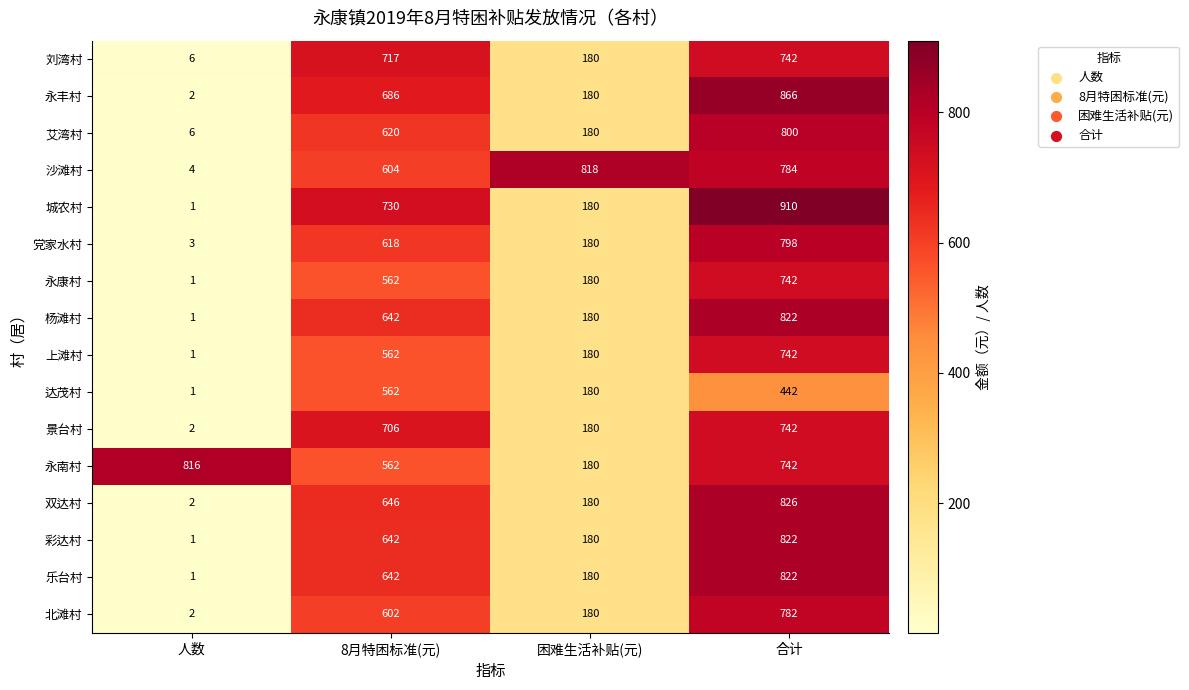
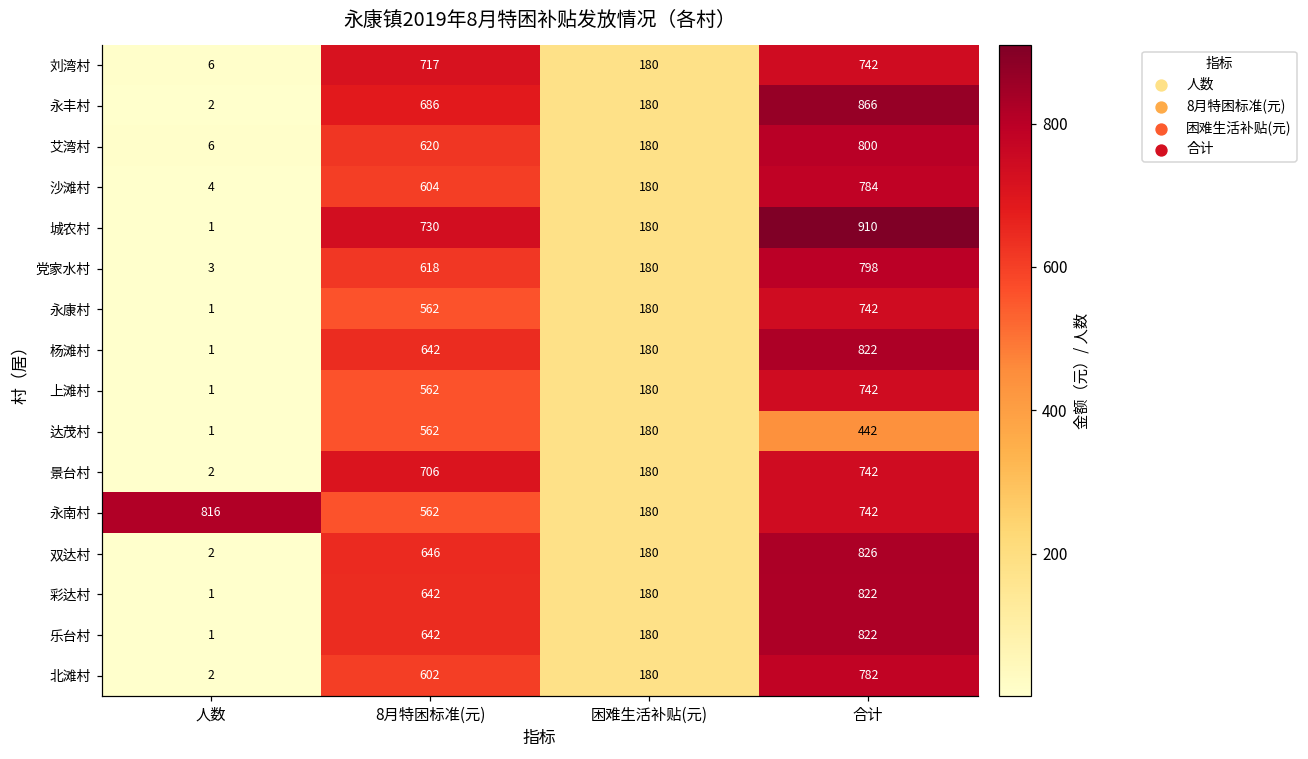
  {
    "刘湾村": {
      "人数": 6,
      "8月特困标准(元)": 717,
      "困难生活补贴(元)": 180,
      "合计": 742
    },
    "永丰村": {
      "人数": 2,
      "8月特困标准(元)": 686,
      "困难生活补贴(元)": 180,
      "合计": 866
    },
    "艾湾村": {
      "人数": 6,
      "8月特困标准(元)": 620,
      "困难生活补贴(元)": 180,
      "合计": 800
    },
    "沙滩村": {
      "人数": 4,
      "8月特困标准(元)": 604,
-     "困难生活补贴(元)": 818,
+     "困难生活补贴(元)": 180,
      "合计": 784
    },
    "城农村": {
      "人数": 1,
      "8月特困标准(元)": 730,
      "困难生活补贴(元)": 180,
      "合计": 910
    },
    "党家水村": {
      "人数": 3,
      "8月特困标准(元)": 618,
      "困难生活补贴(元)": 180,
      "合计": 798
    },
    "永康村": {
      "人数": 1,
      "8月特困标准(元)": 562,
      "困难生活补贴(元)": 180,
      "合计": 742
    },
    "杨滩村": {
      "人数": 1,
      "8月特困标准(元)": 642,
      "困难生活补贴(元)": 180,
      "合计": 822
    },
    "上滩村": {
      "人数": 1,
      "8月特困标准(元)": 562,
      "困难生活补贴(元)": 180,
      "合计": 742
    },
    "达茂村": {
      "人数": 1,
      "8月特困标准(元)": 562,
      "困难生活补贴(元)": 180,
      "合计": 442
    },
    "景台村": {
      "人数": 2,
      "8月特困标准(元)": 706,
      "困难生活补贴(元)": 180,
      "合计": 742
    },
    "永南村": {
      "人数": 816,
      "8月特困标准(元)": 562,
      "困难生活补贴(元)": 180,
      "合计": 742
    },
    "双达村": {
      "人数": 2,
      "8月特困标准(元)": 646,
      "困难生活补贴(元)": 180,
      "合计": 826
    },
    "彩达村": {
      "人数": 1,
      "8月特困标准(元)": 642,
      "困难生活补贴(元)": 180,
      "合计": 822
    },
    "乐台村": {
      "人数": 1,
      "8月特困标准(元)": 642,
      "困难生活补贴(元)": 180,
      "合计": 822
    },
    "北滩村": {
      "人数": 2,
      "8月特困标准(元)": 602,
      "困难生活补贴(元)": 180,
      "合计": 782
    }
  }
